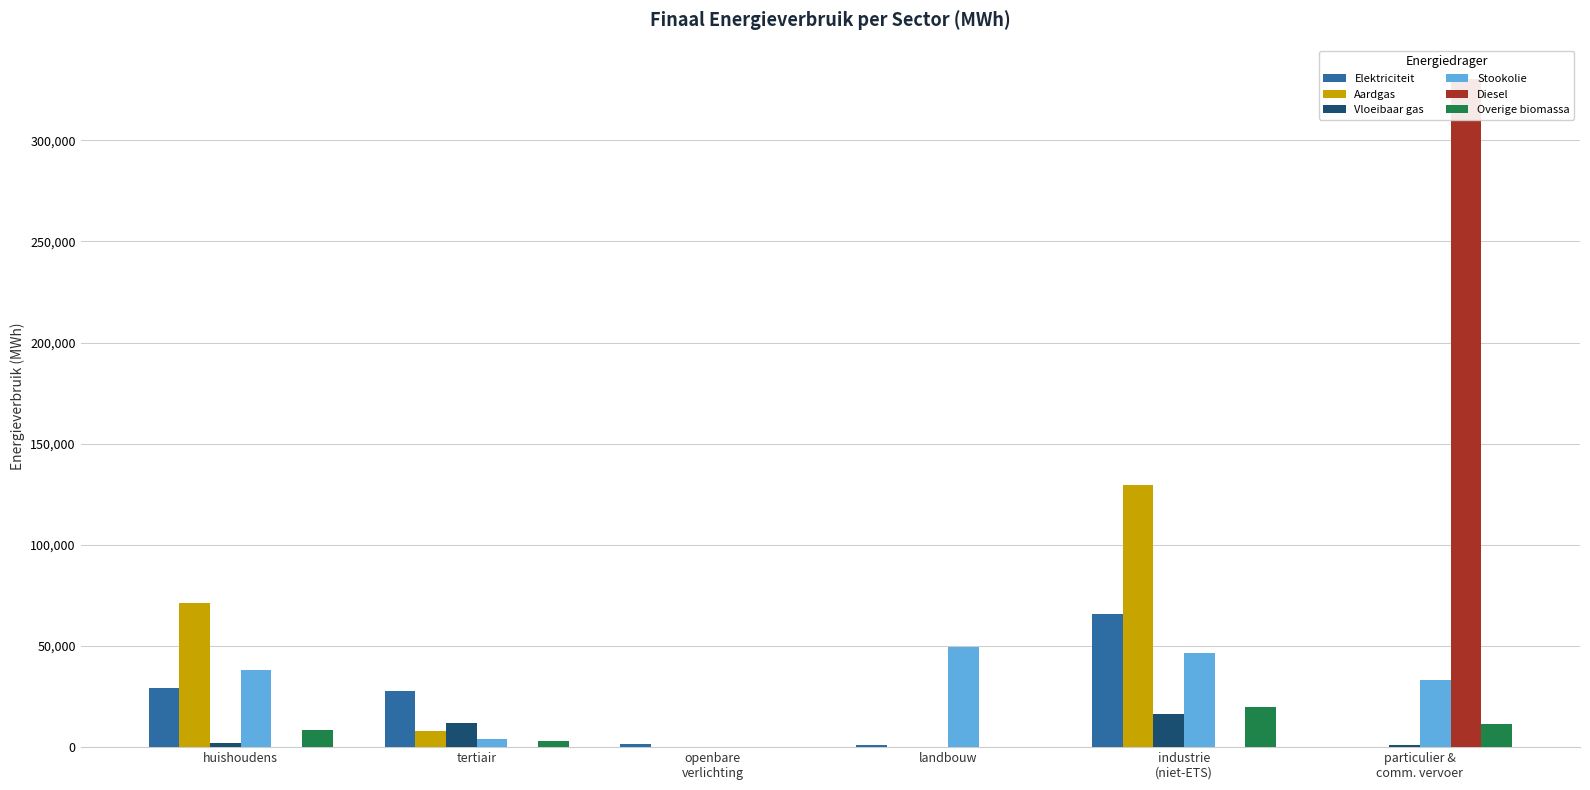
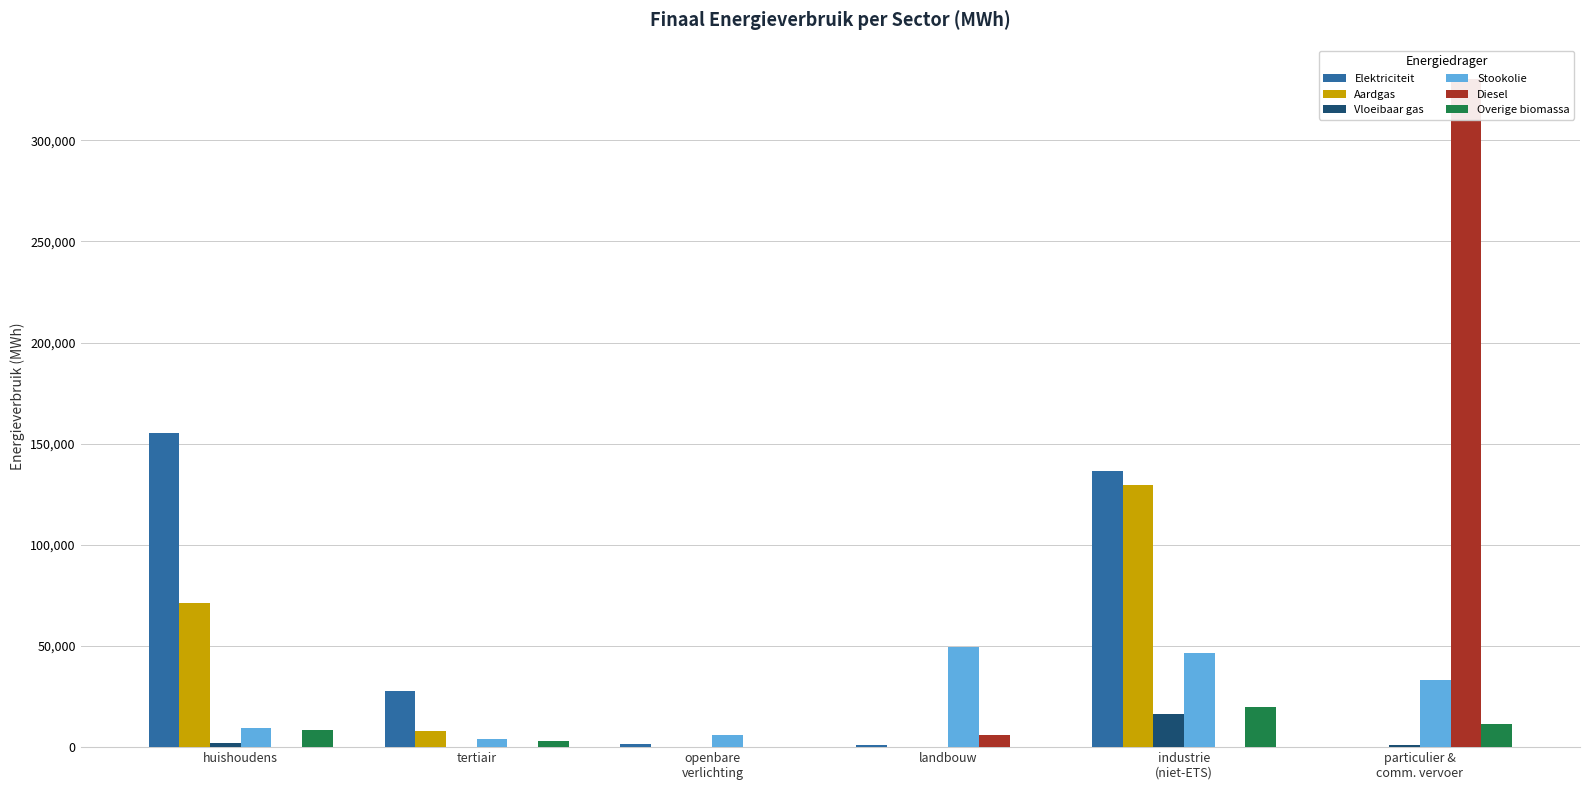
  {
    "Elektriciteit": {
-     "huishoudens": "29,000",
+     "huishoudens": "155,000",
      "tertiair": "28,000",
      "openbare verlichting": "2,000",
-     "industrie (niet-ETS)": "66,000"
+     "industrie (niet-ETS)": "136,000"
    },
    "Aardgas": {
      "huishoudens": "71,000",
      "tertiair": "8,000",
      "openbare verlichting": "0",
      "industrie (niet-ETS)": "130,000"
    },
    "Vloeibaar gas": {
      "huishoudens": "2,000",
-     "tertiair": "12,000",
+     "tertiair": "0",
      "openbare verlichting": "0",
      "industrie (niet-ETS)": "17,000"
    },
    "Stookolie": {
-     "huishoudens": "38,000",
+     "huishoudens": "9,000",
      "tertiair": "4,000",
-     "openbare verlichting": "0",
+     "openbare verlichting": "6,000",
      "landbouw": "50,000",
      "industrie (niet-ETS)": "46,000",
      "particulier & comm. vervoer": "33,000"
    },
    "Diesel": {
      "huishoudens": "0",
      "tertiair": "0",
      "openbare verlichting": "0",
-     "landbouw": "0",
+     "landbouw": "6,000",
      "industrie (niet-ETS)": "0"
    },
    "Overige biomassa": {
      "huishoudens": "9,000",
      "tertiair": "3,000",
      "openbare verlichting": "0",
      "landbouw": "0",
      "industrie (niet-ETS)": "20,000",
      "particulier & comm. vervoer": "11,000"
    }
  }
